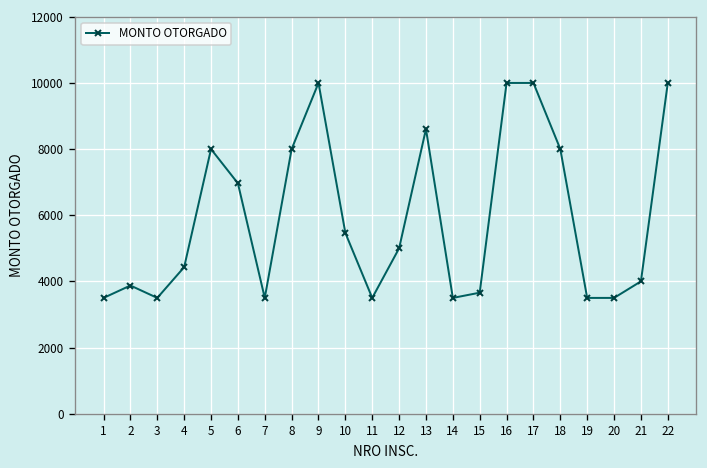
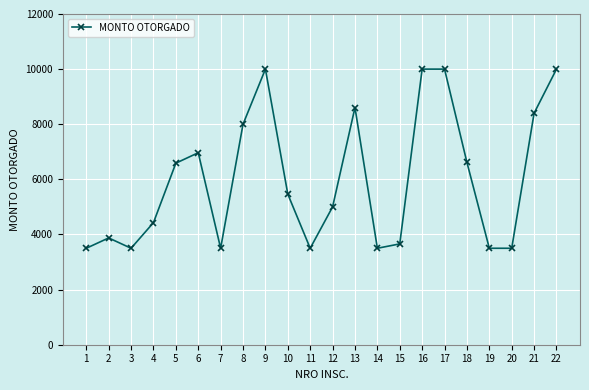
  {
    "1": 3500,
    "2": 3900,
    "3": 3500,
    "4": 4400,
-   "5": 8000,
+   "5": 6600,
    "6": 7000,
    "7": 3500,
    "8": 8000,
    "9": 10000,
    "10": 5500,
    "11": 3500,
    "12": 5000,
    "13": 8600,
    "14": 3500,
    "15": 3700,
    "16": 10000,
    "17": 10000,
-   "18": 8000,
+   "18": 6600,
    "19": 3500,
    "20": 3500,
-   "21": 4000,
+   "21": 8400,
    "22": 10000
  }
